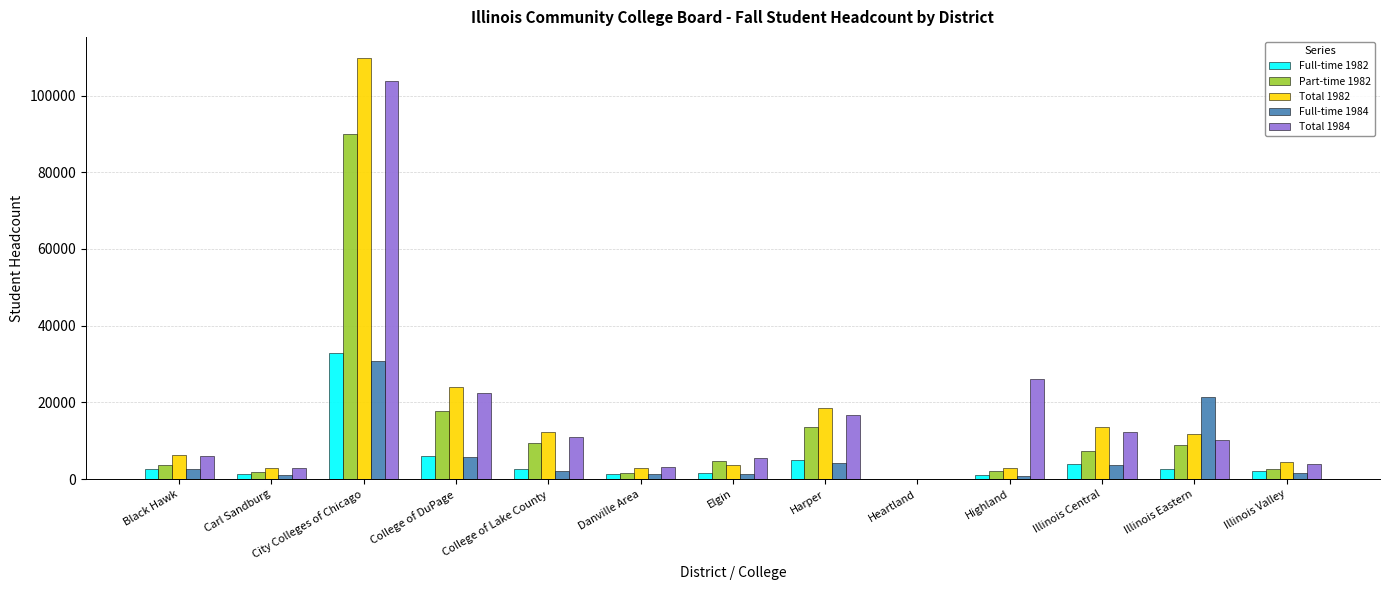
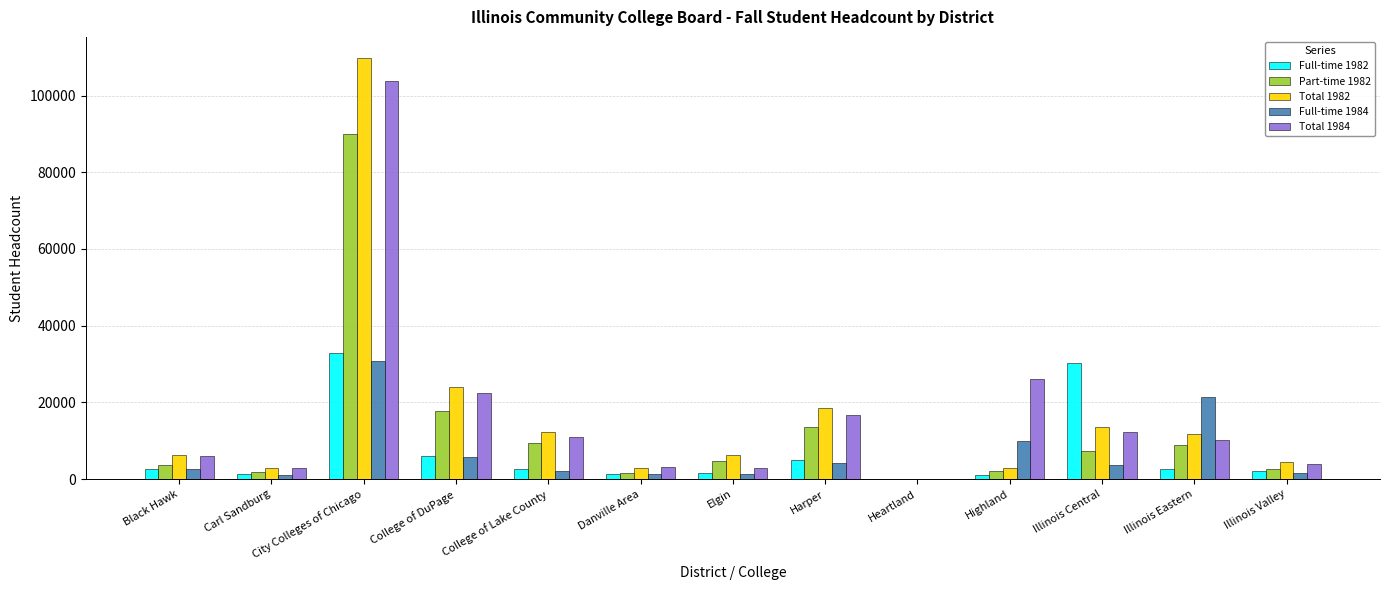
  {
    "Full-time 1982": {
      "Black Hawk": 3000,
      "Carl Sandburg": 1000,
      "City Colleges of Chicago": 33000,
      "College of DuPage": 6000,
      "College of Lake County": 3000,
      "Danville Area": 1000,
      "Elgin": 2000,
      "Harper": 5000,
      "Heartland": 0,
      "Highland": 1000,
-     "Illinois Central": 4000,
+     "Illinois Central": 30000,
      "Illinois Eastern": 3000,
      "Illinois Valley": 2000
    },
    "Part-time 1982": {
      "Black Hawk": 4000,
      "Carl Sandburg": 2000,
      "City Colleges of Chicago": 90000,
      "College of DuPage": 18000,
      "College of Lake County": 10000,
      "Danville Area": 2000,
      "Elgin": 5000,
      "Harper": 14000,
      "Heartland": 0,
      "Highland": 2000,
      "Illinois Central": 7000,
      "Illinois Eastern": 9000,
      "Illinois Valley": 3000
    },
    "Total 1982": {
      "Black Hawk": 6000,
      "Carl Sandburg": 3000,
      "City Colleges of Chicago": 110000,
      "College of DuPage": 24000,
      "College of Lake County": 12000,
      "Danville Area": 3000,
-     "Elgin": 4000,
+     "Elgin": 6000,
      "Harper": 19000,
      "Heartland": 0,
      "Highland": 3000,
      "Illinois Central": 14000,
      "Illinois Eastern": 12000,
      "Illinois Valley": 5000
    },
    "Full-time 1984": {
      "Black Hawk": 3000,
      "Carl Sandburg": 1000,
      "City Colleges of Chicago": 31000,
      "College of DuPage": 6000,
      "College of Lake County": 2000,
      "Danville Area": 1000,
      "Elgin": 1000,
      "Harper": 4000,
      "Heartland": 0,
-     "Highland": 1000,
+     "Highland": 10000,
      "Illinois Central": 4000,
      "Illinois Eastern": 21000,
      "Illinois Valley": 2000
    },
    "Total 1984": {
      "Black Hawk": 6000,
      "Carl Sandburg": 3000,
      "City Colleges of Chicago": 104000,
      "College of DuPage": 23000,
      "College of Lake County": 11000,
      "Danville Area": 3000,
-     "Elgin": 6000,
+     "Elgin": 3000,
      "Harper": 17000,
      "Heartland": 0,
      "Highland": 26000,
      "Illinois Central": 12000,
      "Illinois Eastern": 10000,
      "Illinois Valley": 4000
    }
  }
